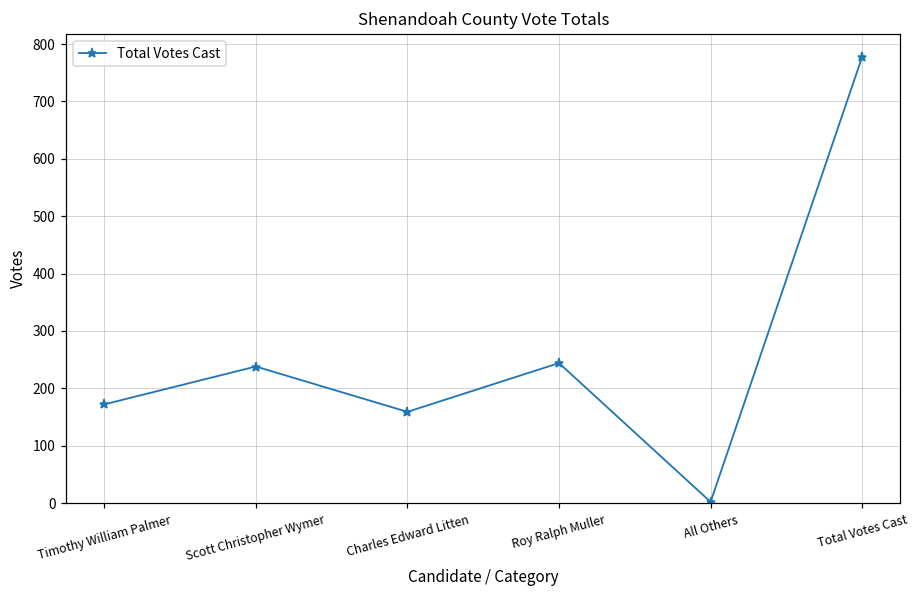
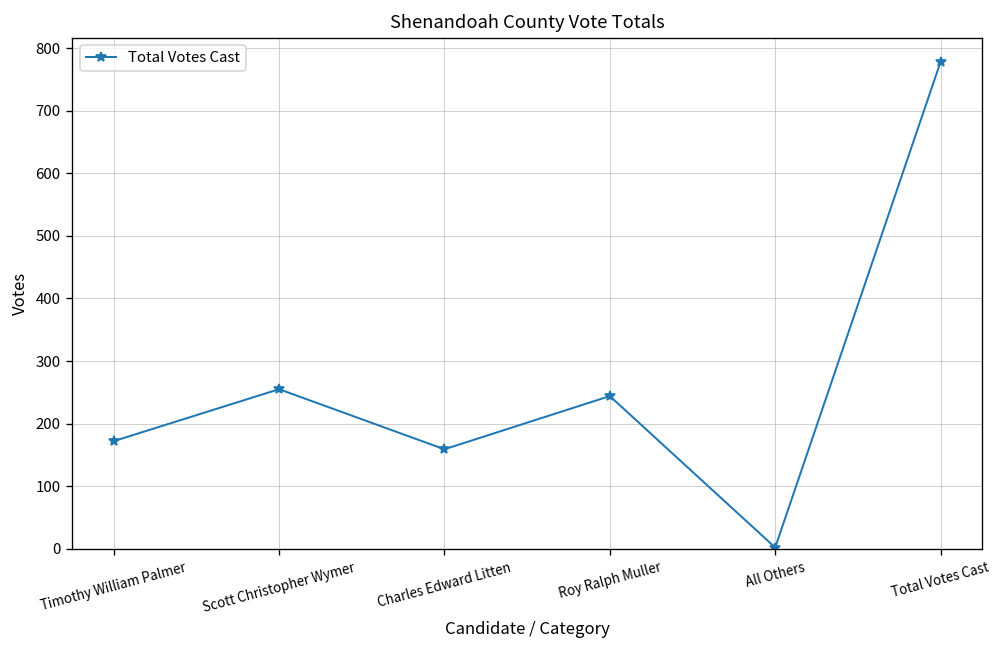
  {
    "Timothy William Palmer": 170,
-   "Scott Christopher Wymer": 240,
+   "Scott Christopher Wymer": 260,
    "Charles Edward Litten": 160,
    "Roy Ralph Muller": 240,
    "All Others": 0,
    "Total Votes Cast": 780
  }
